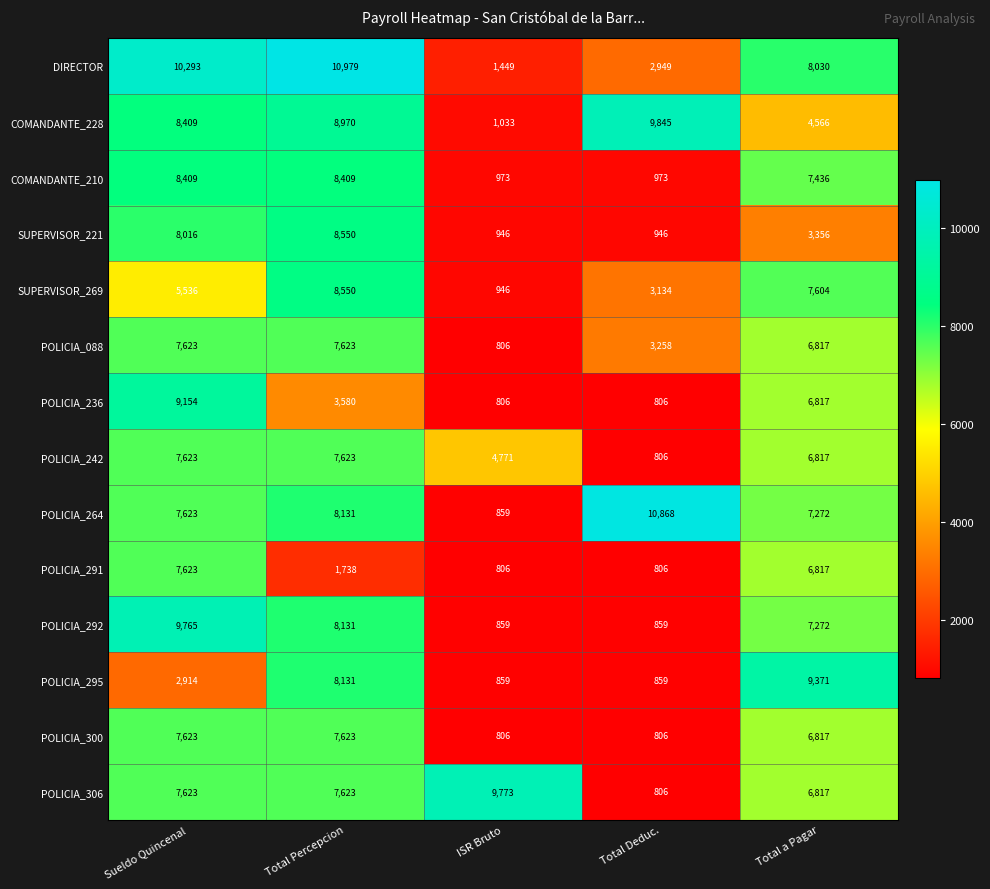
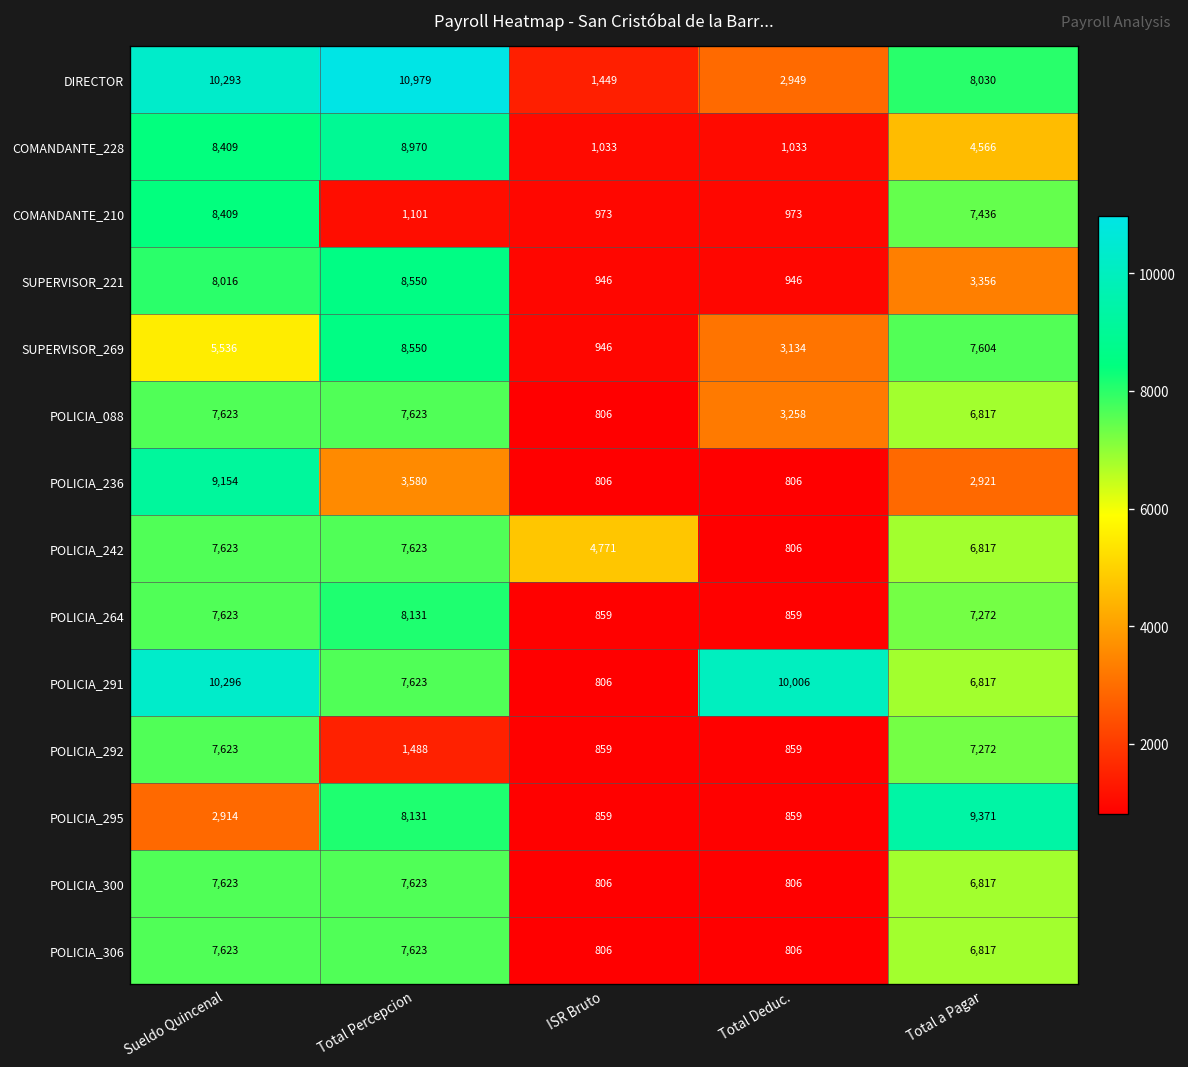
  {
    "DIRECTOR": {
      "Sueldo Quincenal": "10,293",
      "Total Percepcion": "10,979",
      "ISR Bruto": "1,449",
      "Total Deduc.": "2,949",
      "Total a Pagar": "8,030"
    },
    "COMANDANTE_228": {
      "Sueldo Quincenal": "8,409",
      "Total Percepcion": "8,970",
      "ISR Bruto": "1,033",
-     "Total Deduc.": "9,845",
+     "Total Deduc.": "1,033",
      "Total a Pagar": "4,566"
    },
    "COMANDANTE_210": {
      "Sueldo Quincenal": "8,409",
-     "Total Percepcion": "8,409",
+     "Total Percepcion": "1,101",
      "ISR Bruto": "973",
      "Total Deduc.": "973",
      "Total a Pagar": "7,436"
    },
    "SUPERVISOR_221": {
      "Sueldo Quincenal": "8,016",
      "Total Percepcion": "8,550",
      "ISR Bruto": "946",
      "Total Deduc.": "946",
      "Total a Pagar": "3,356"
    },
    "SUPERVISOR_269": {
      "Sueldo Quincenal": "5,536",
      "Total Percepcion": "8,550",
      "ISR Bruto": "946",
      "Total Deduc.": "3,134",
      "Total a Pagar": "7,604"
    },
    "POLICIA_088": {
      "Sueldo Quincenal": "7,623",
      "Total Percepcion": "7,623",
      "ISR Bruto": "806",
      "Total Deduc.": "3,258",
      "Total a Pagar": "6,817"
    },
    "POLICIA_236": {
      "Sueldo Quincenal": "9,154",
      "Total Percepcion": "3,580",
      "ISR Bruto": "806",
      "Total Deduc.": "806",
-     "Total a Pagar": "6,817"
+     "Total a Pagar": "2,921"
    },
    "POLICIA_242": {
      "Sueldo Quincenal": "7,623",
      "Total Percepcion": "7,623",
      "ISR Bruto": "4,771",
      "Total Deduc.": "806",
      "Total a Pagar": "6,817"
    },
    "POLICIA_264": {
      "Sueldo Quincenal": "7,623",
      "Total Percepcion": "8,131",
      "ISR Bruto": "859",
-     "Total Deduc.": "10,868",
+     "Total Deduc.": "859",
      "Total a Pagar": "7,272"
    },
    "POLICIA_291": {
-     "Sueldo Quincenal": "7,623",
-     "Total Percepcion": "1,738",
+     "Sueldo Quincenal": "10,296",
+     "Total Percepcion": "7,623",
      "ISR Bruto": "806",
-     "Total Deduc.": "806",
+     "Total Deduc.": "10,006",
      "Total a Pagar": "6,817"
    },
    "POLICIA_292": {
-     "Sueldo Quincenal": "9,765",
-     "Total Percepcion": "8,131",
+     "Sueldo Quincenal": "7,623",
+     "Total Percepcion": "1,488",
      "ISR Bruto": "859",
      "Total Deduc.": "859",
      "Total a Pagar": "7,272"
    },
    "POLICIA_295": {
      "Sueldo Quincenal": "2,914",
      "Total Percepcion": "8,131",
      "ISR Bruto": "859",
      "Total Deduc.": "859",
      "Total a Pagar": "9,371"
    },
    "POLICIA_300": {
      "Sueldo Quincenal": "7,623",
      "Total Percepcion": "7,623",
      "ISR Bruto": "806",
      "Total Deduc.": "806",
      "Total a Pagar": "6,817"
    },
    "POLICIA_306": {
      "Sueldo Quincenal": "7,623",
      "Total Percepcion": "7,623",
-     "ISR Bruto": "9,773",
+     "ISR Bruto": "806",
      "Total Deduc.": "806",
      "Total a Pagar": "6,817"
    }
  }
